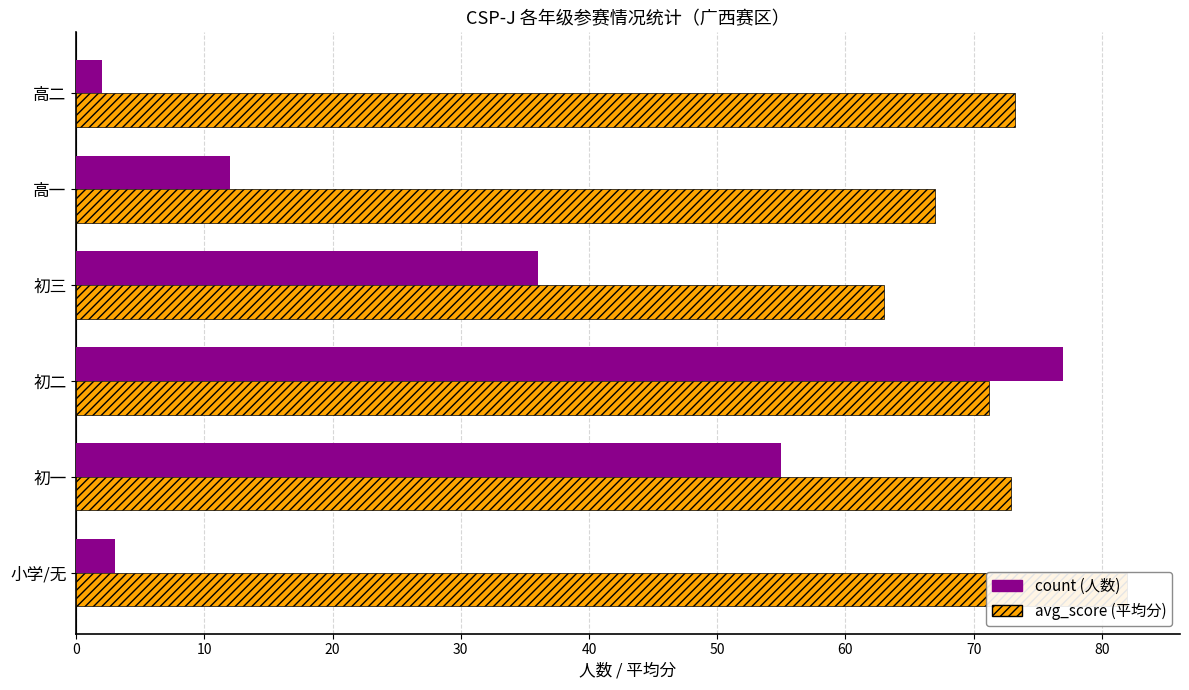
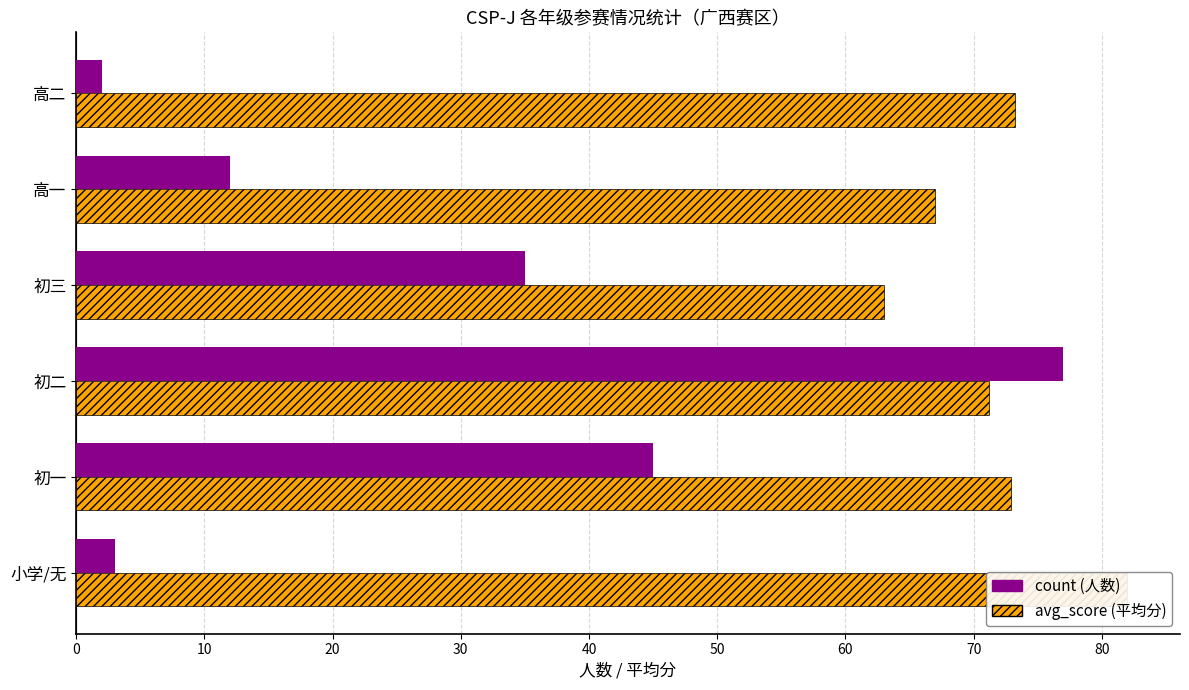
  {
    "count (人数)": {
      "高二": 2,
      "高一": 12,
-     "初三": 36,
+     "初三": 35,
      "初二": 77,
-     "初一": 55,
+     "初一": 45,
      "小学/无": 3
    },
    "avg_score (平均分)": {
      "高二": 73.2,
      "高一": 67,
      "初三": 63,
      "初二": 71.2,
      "初一": 73
    }
  }
